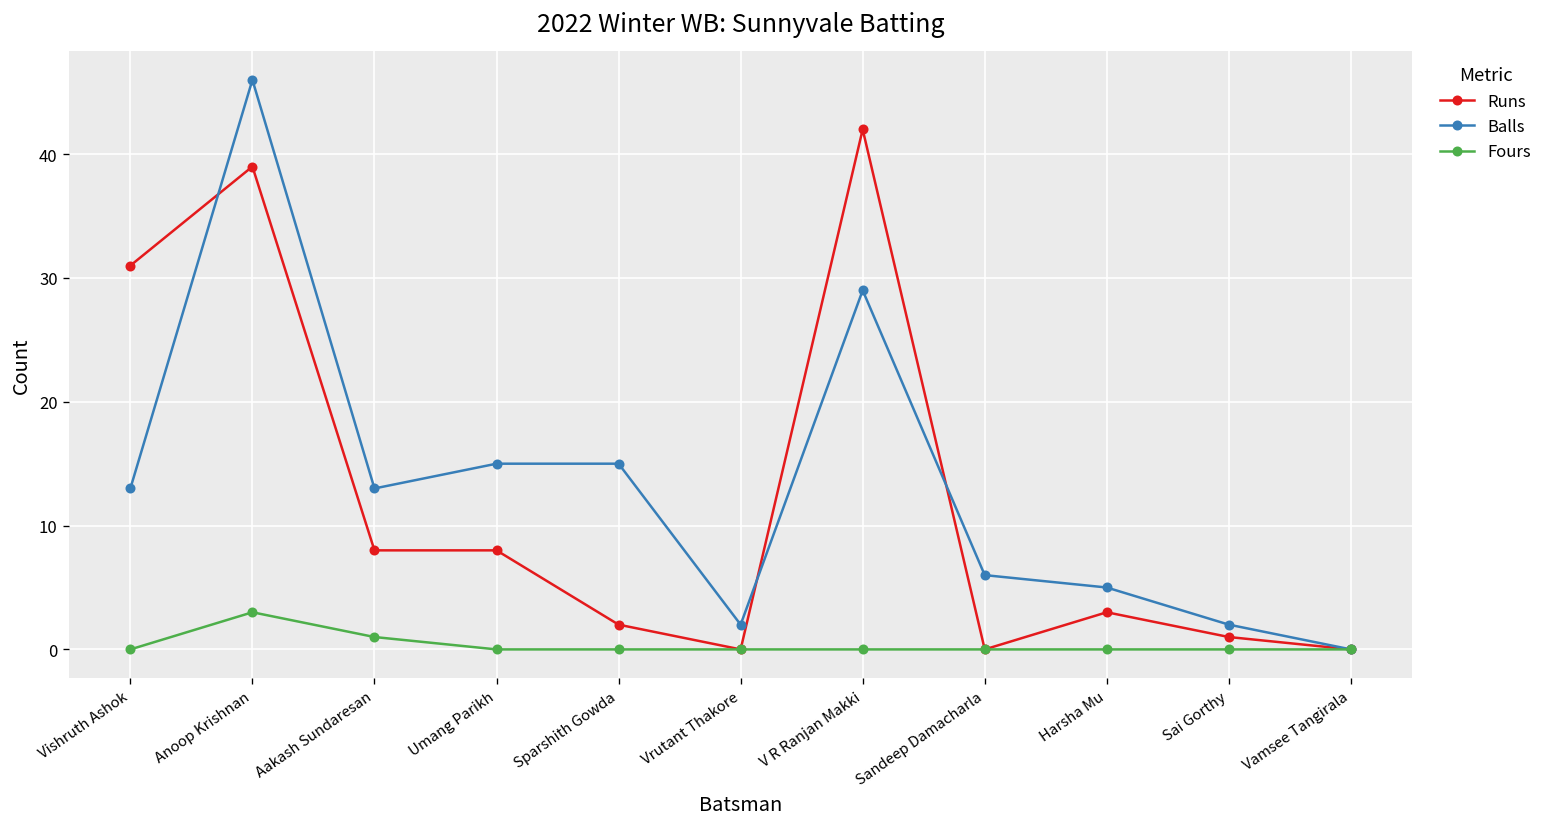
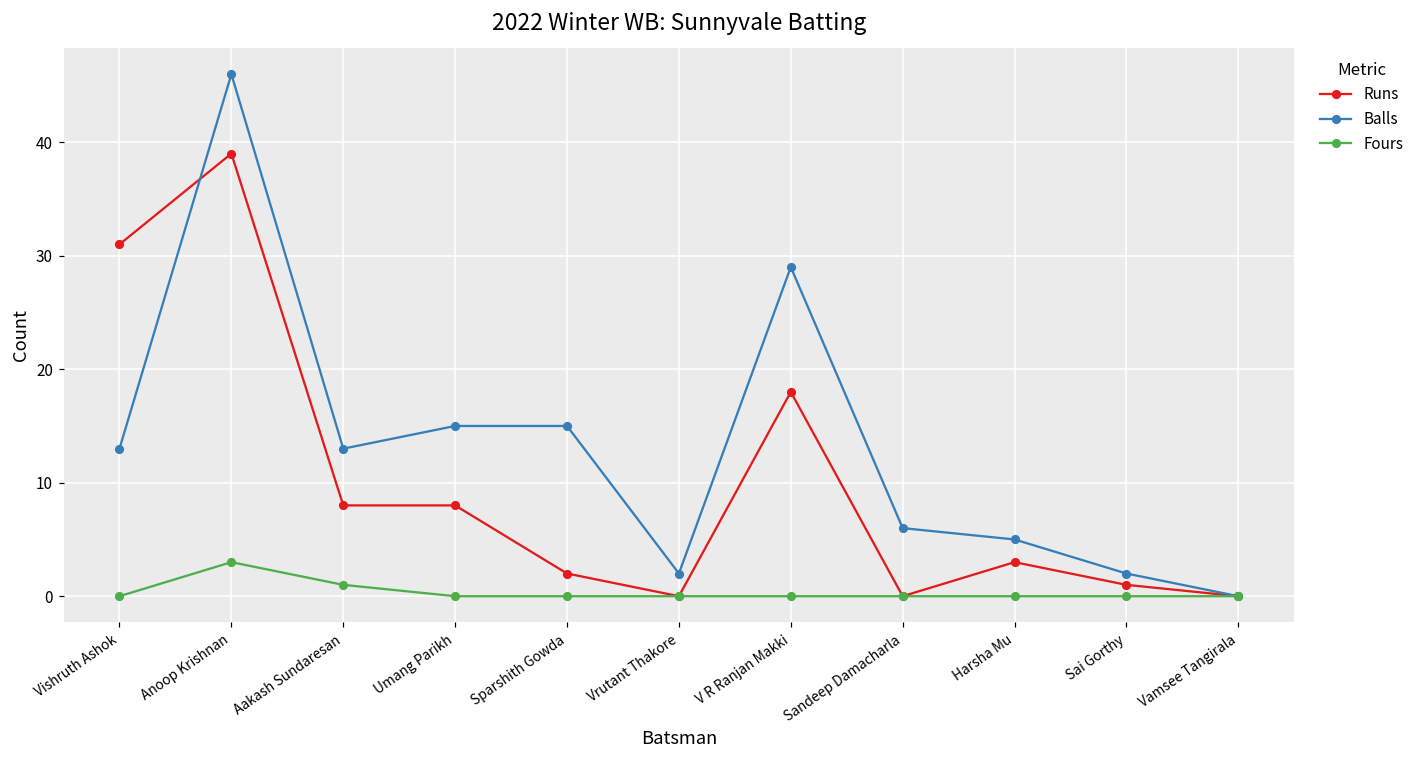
  {
    "Runs": {
      "Vishruth Ashok": 31,
      "Anoop Krishnan": 39,
      "Aakash Sundaresan": 8,
      "Umang Parikh": 8,
      "Sparshith Gowda": 2,
-     "V R Ranjan Makki": 42,
+     "V R Ranjan Makki": 18,
      "Harsha Mu": 3,
      "Sai Gorthy": 1
    },
    "Balls": {
      "Vishruth Ashok": 13,
      "Anoop Krishnan": 46,
      "Aakash Sundaresan": 13,
      "Umang Parikh": 15,
      "Sparshith Gowda": 15,
      "Vrutant Thakore": 2,
      "V R Ranjan Makki": 29,
      "Sandeep Damacharla": 6,
      "Harsha Mu": 5,
      "Sai Gorthy": 2
    },
    "Fours": {
      "Vishruth Ashok": 0,
      "Anoop Krishnan": 3,
      "Aakash Sundaresan": 1,
      "Umang Parikh": 0,
      "Sparshith Gowda": 0,
      "V R Ranjan Makki": 0,
      "Harsha Mu": 0,
      "Sai Gorthy": 0
    }
  }
